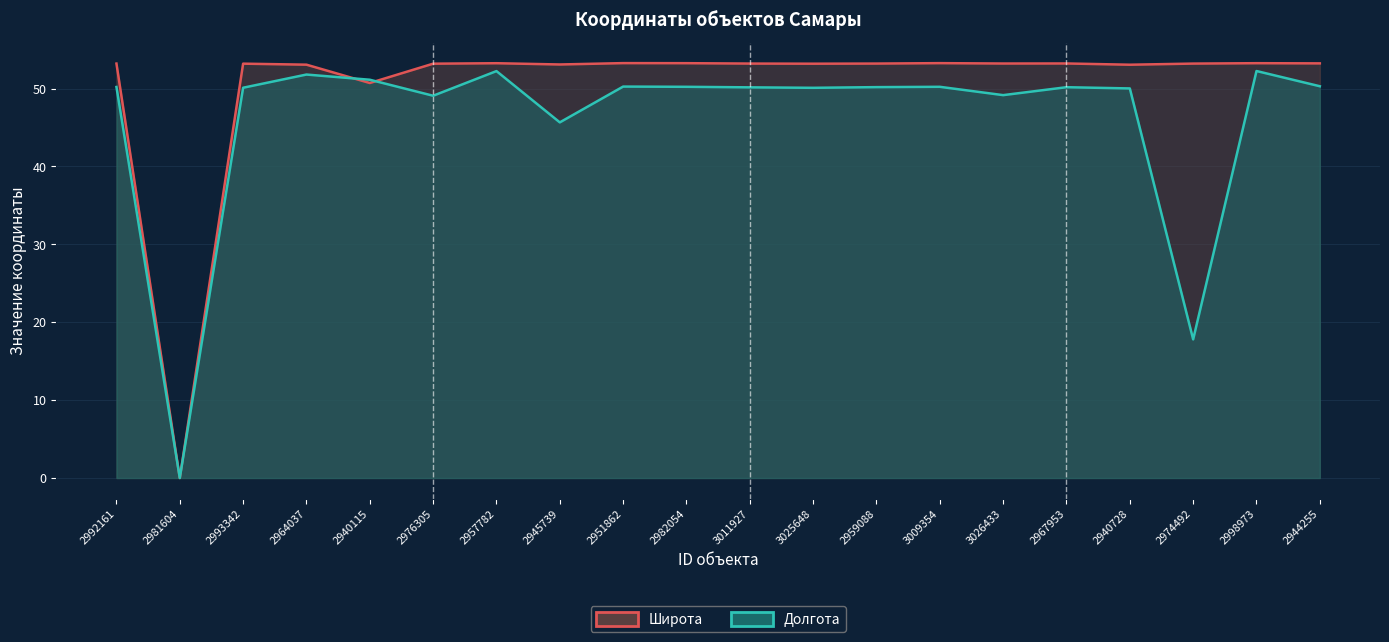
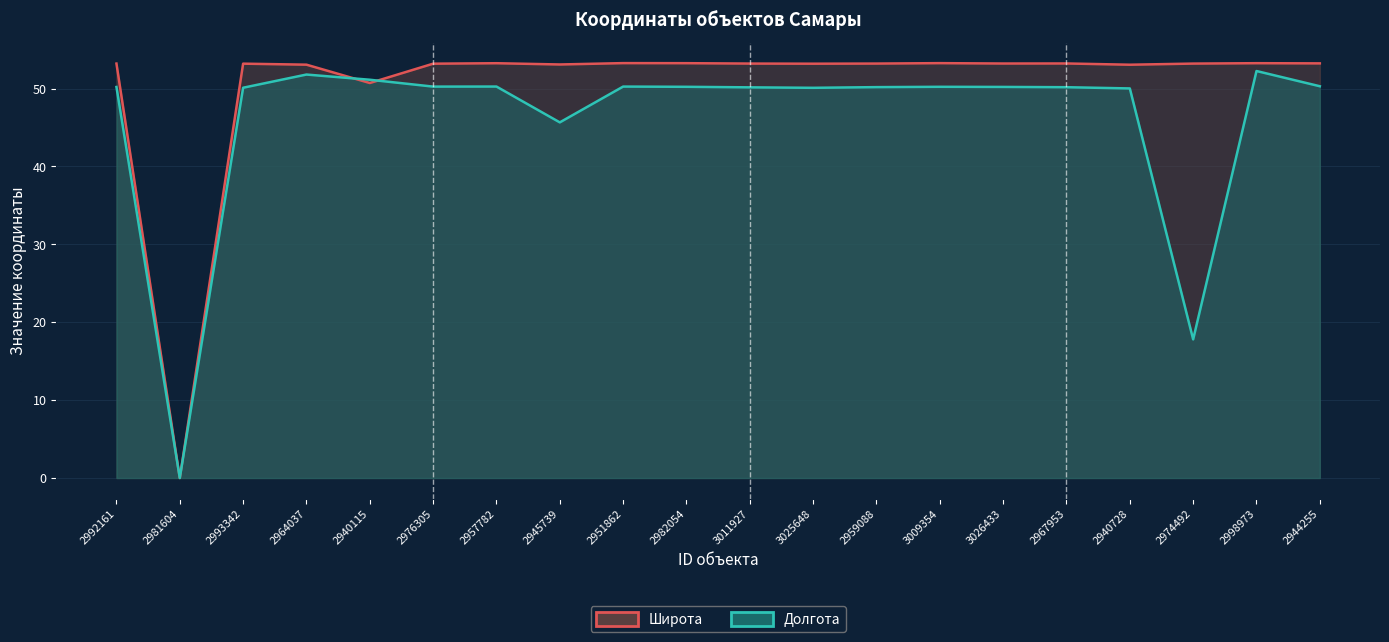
  {
    "Широта": {
      "2992161": 53,
      "2993342": 53,
      "2964037": 53,
      "2940115": 51,
      "2976305": 53,
      "2957782": 53,
      "2945739": 53,
      "2951862": 53,
      "2982054": 53,
      "3011927": 53,
      "3025648": 53,
      "2959088": 53,
      "3009354": 53,
      "3026433": 53,
      "2967953": 53,
      "2940728": 53,
      "2974492": 53,
      "2998973": 53,
      "2944255": 53
    },
    "Долгота": {
      "2992161": 50,
      "2993342": 50,
      "2964037": 52,
      "2940115": 51,
-     "2976305": 49,
-     "2957782": 52,
+     "2976305": 50,
+     "2957782": 50,
      "2945739": 46,
      "2951862": 50,
      "2982054": 50,
      "3011927": 50,
      "3025648": 50,
      "2959088": 50,
      "3009354": 50,
-     "3026433": 49,
+     "3026433": 50,
      "2967953": 50,
      "2940728": 50,
      "2974492": 18,
      "2998973": 52,
      "2944255": 50
    }
  }
